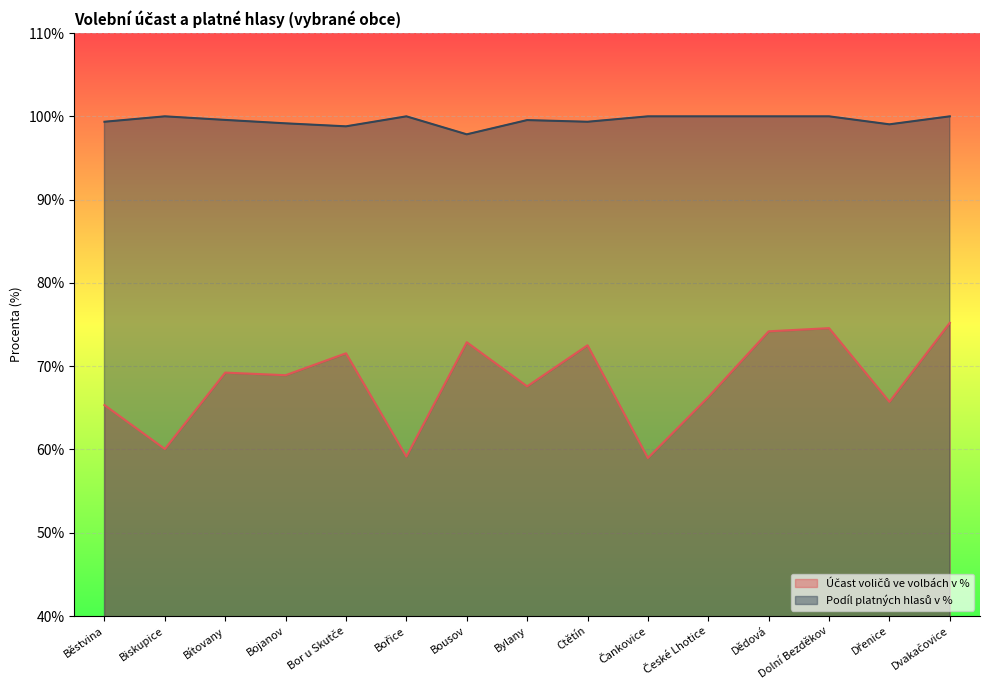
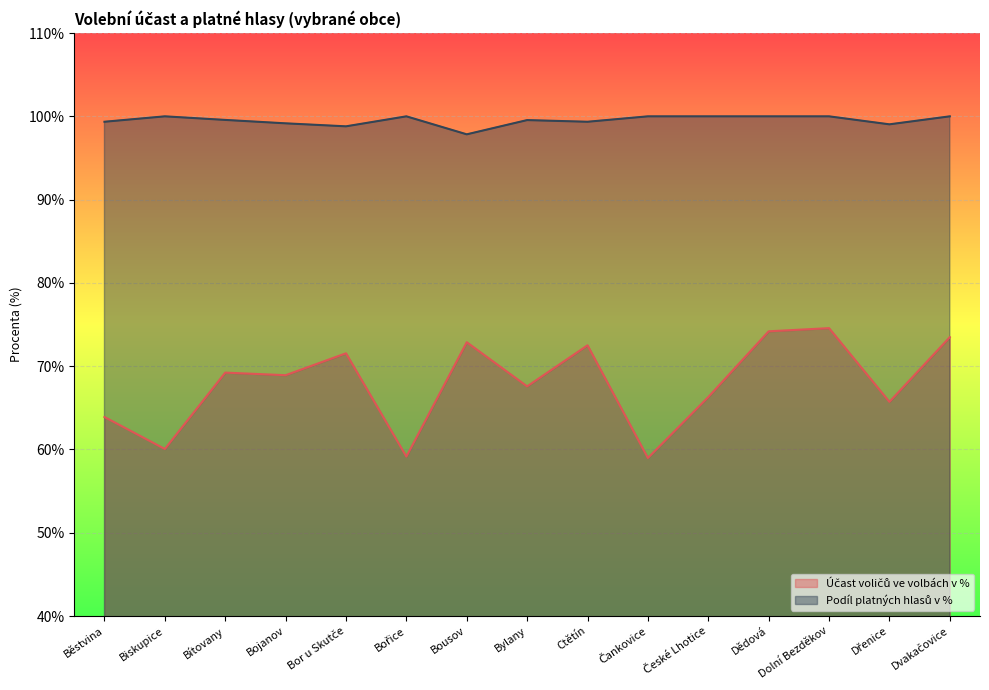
  {
    "Účast voličů ve volbách v %": {
-     "Běstvina": "65%",
+     "Běstvina": "64%",
      "Biskupice": "60%",
      "Bítovany": "69%",
      "Bojanov": "69%",
      "Bor u Skutče": "72%",
      "Bořice": "59%",
      "Bousov": "73%",
      "Bylany": "68%",
      "Ctětín": "73%",
      "Čankovice": "59%",
      "České Lhotice": "66%",
      "Dědová": "74%",
      "Dolní Bezděkov": "75%",
      "Dřenice": "66%",
-     "Dvakačovice": "75%"
+     "Dvakačovice": "73%"
    },
    "Podíl platných hlasů v %": {
      "Běstvina": "99%",
      "Biskupice": "100%",
      "Bítovany": "100%",
      "Bojanov": "99%",
      "Bor u Skutče": "99%",
      "Bořice": "100%",
      "Bousov": "98%",
      "Bylany": "100%",
      "Ctětín": "99%",
      "Čankovice": "100%",
      "České Lhotice": "100%",
      "Dědová": "100%",
      "Dolní Bezděkov": "100%",
      "Dřenice": "99%",
      "Dvakačovice": "100%"
    }
  }
